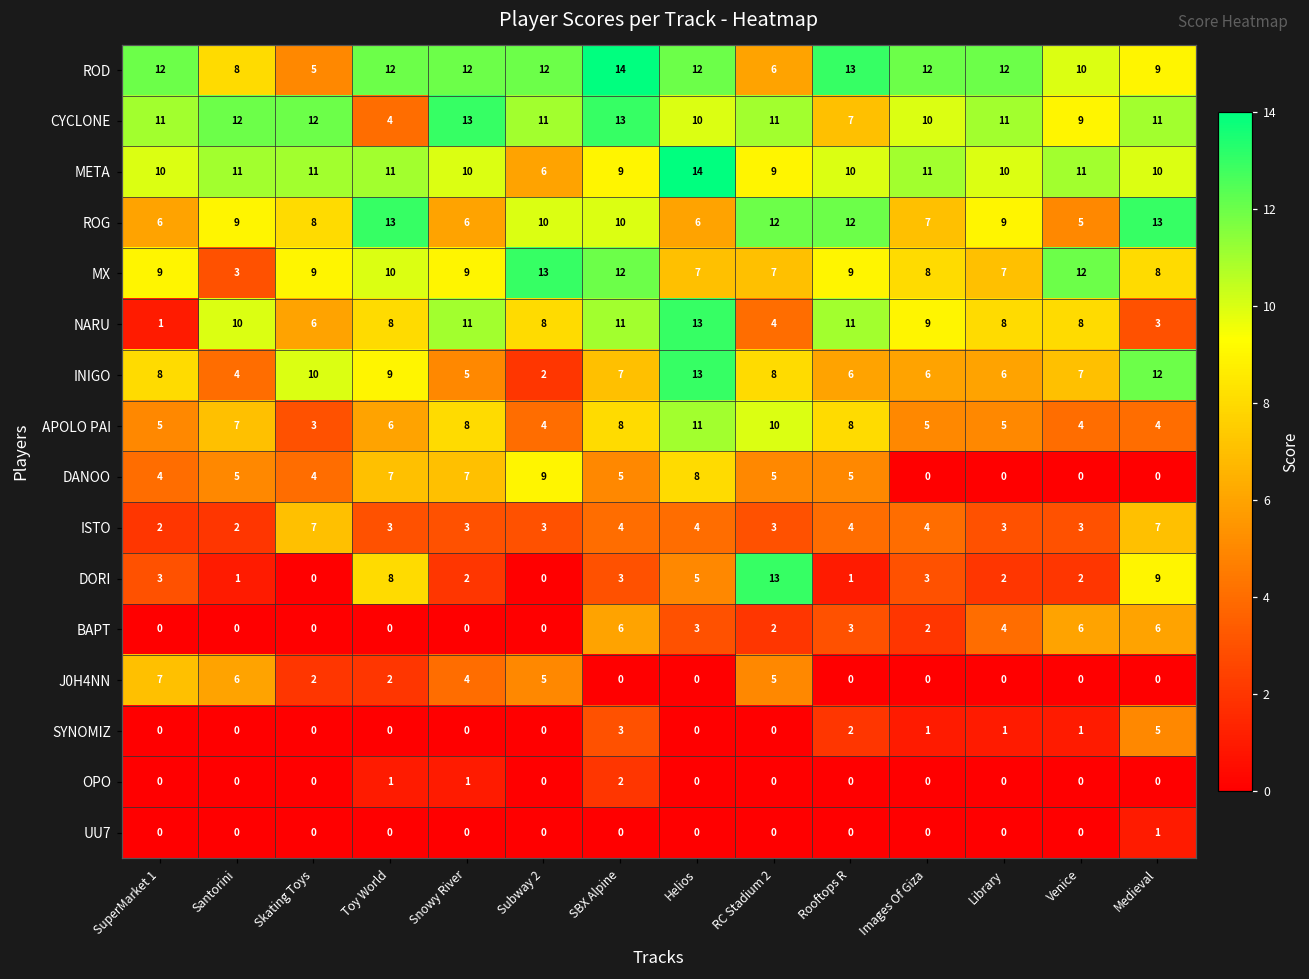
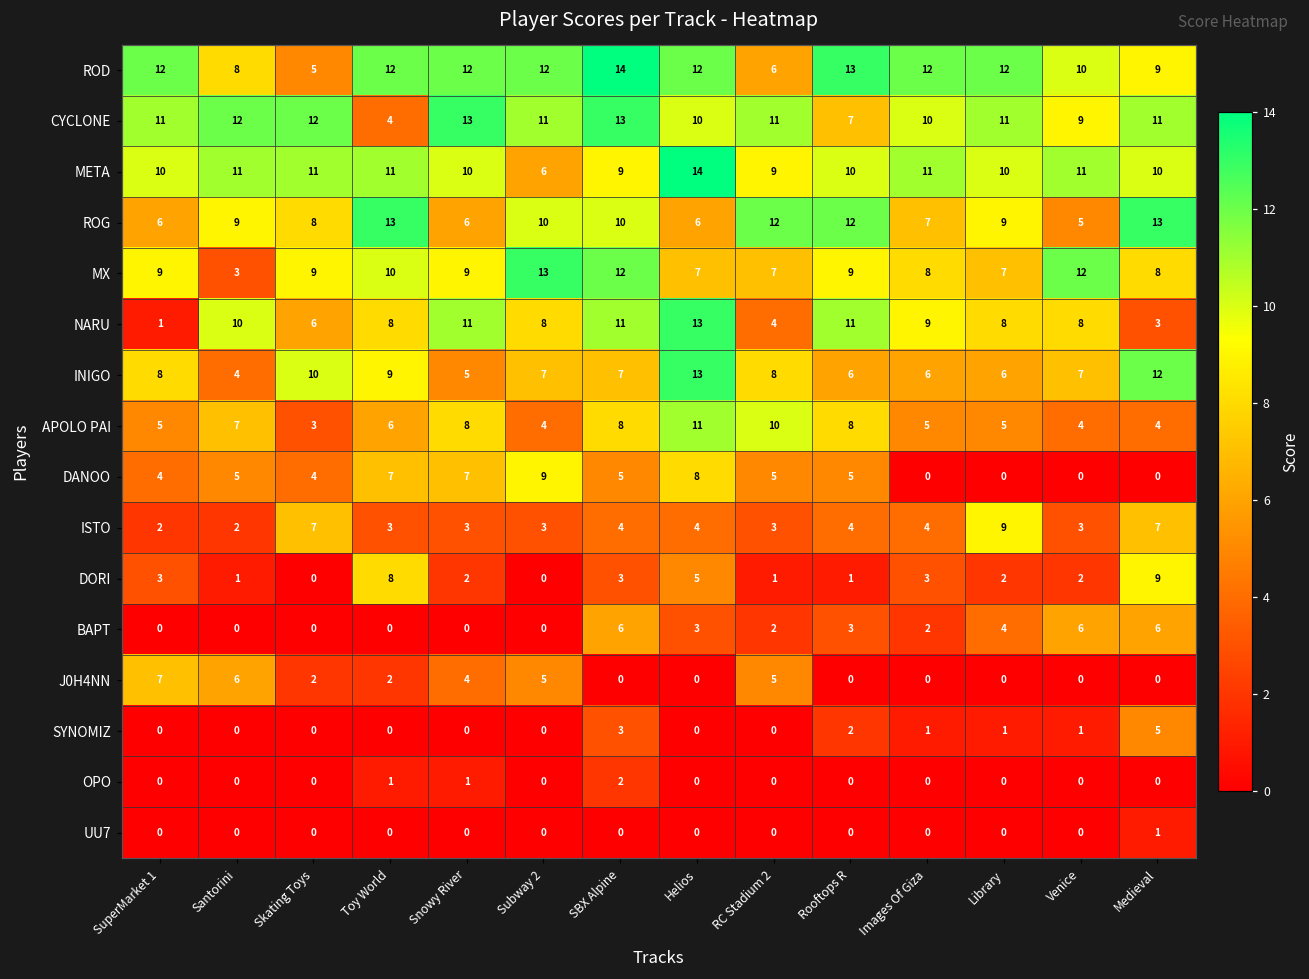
  {
    "INIGO": {
      "SuperMarket 1": 8,
      "Santorini": 4,
      "Skating Toys": 10,
      "Toy World": 9,
      "Snowy River": 5,
-     "Subway 2": 2,
+     "Subway 2": 7,
      "SBX Alpine": 7,
      "Helios": 13,
      "RC Stadium 2": 8,
      "Rooftops R": 6,
      "Images Of Giza": 6,
      "Library": 6,
      "Venice": 7,
      "Medieval": 12
    },
    "ISTO": {
      "SuperMarket 1": 2,
      "Santorini": 2,
      "Skating Toys": 7,
      "Toy World": 3,
      "Snowy River": 3,
      "Subway 2": 3,
      "SBX Alpine": 4,
      "Helios": 4,
      "RC Stadium 2": 3,
      "Rooftops R": 4,
      "Images Of Giza": 4,
-     "Library": 3,
+     "Library": 9,
      "Venice": 3,
      "Medieval": 7
    },
    "DORI": {
      "SuperMarket 1": 3,
      "Santorini": 1,
      "Skating Toys": 0,
      "Toy World": 8,
      "Snowy River": 2,
      "Subway 2": 0,
      "SBX Alpine": 3,
      "Helios": 5,
-     "RC Stadium 2": 13,
+     "RC Stadium 2": 1,
      "Rooftops R": 1,
      "Images Of Giza": 3,
      "Library": 2,
      "Venice": 2,
      "Medieval": 9
    }
  }
